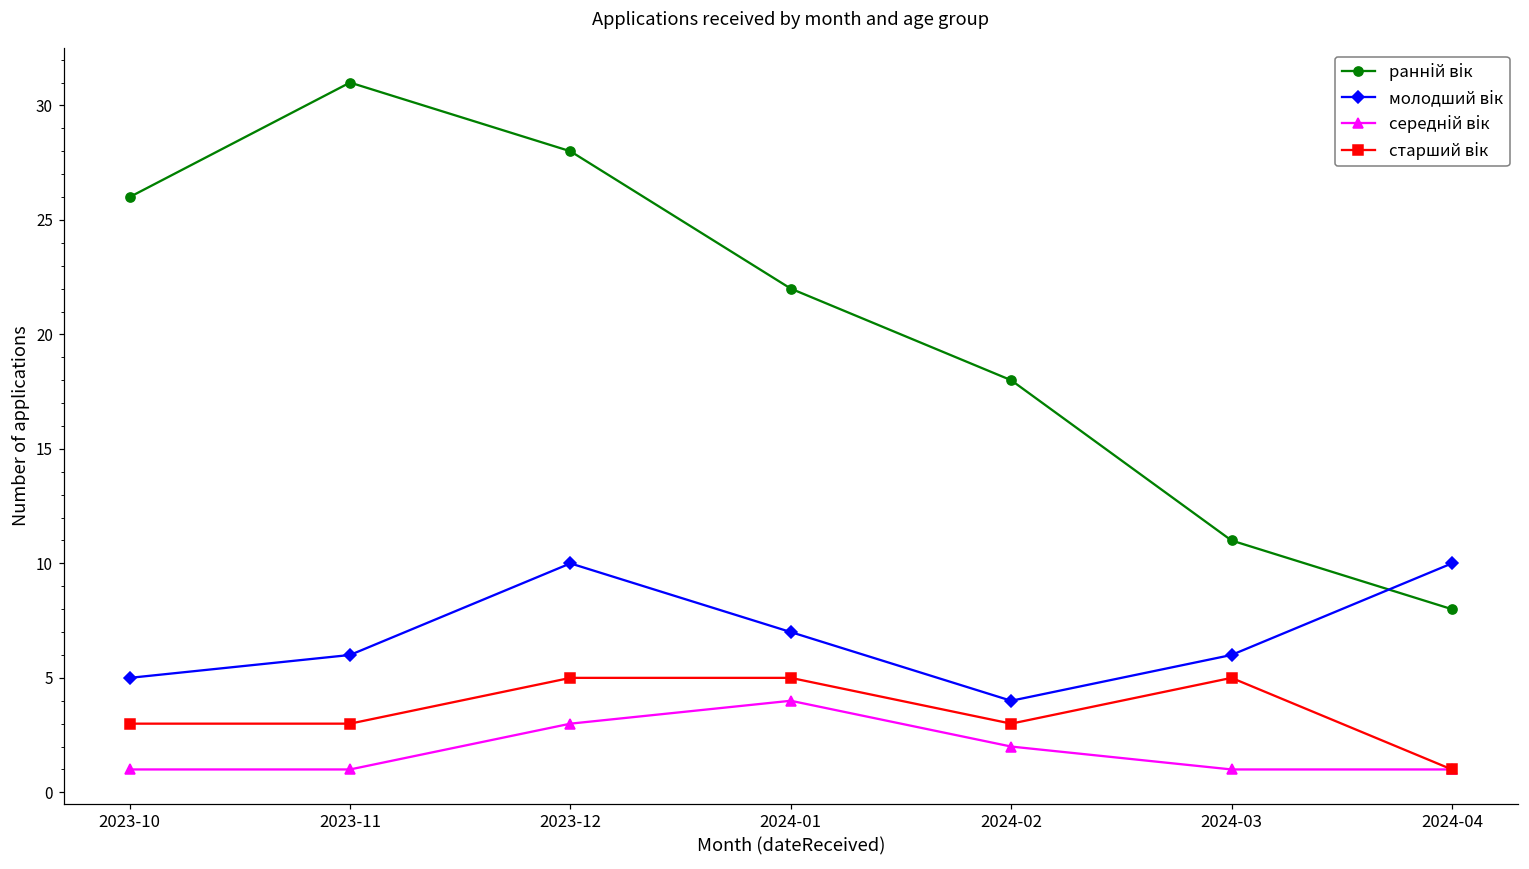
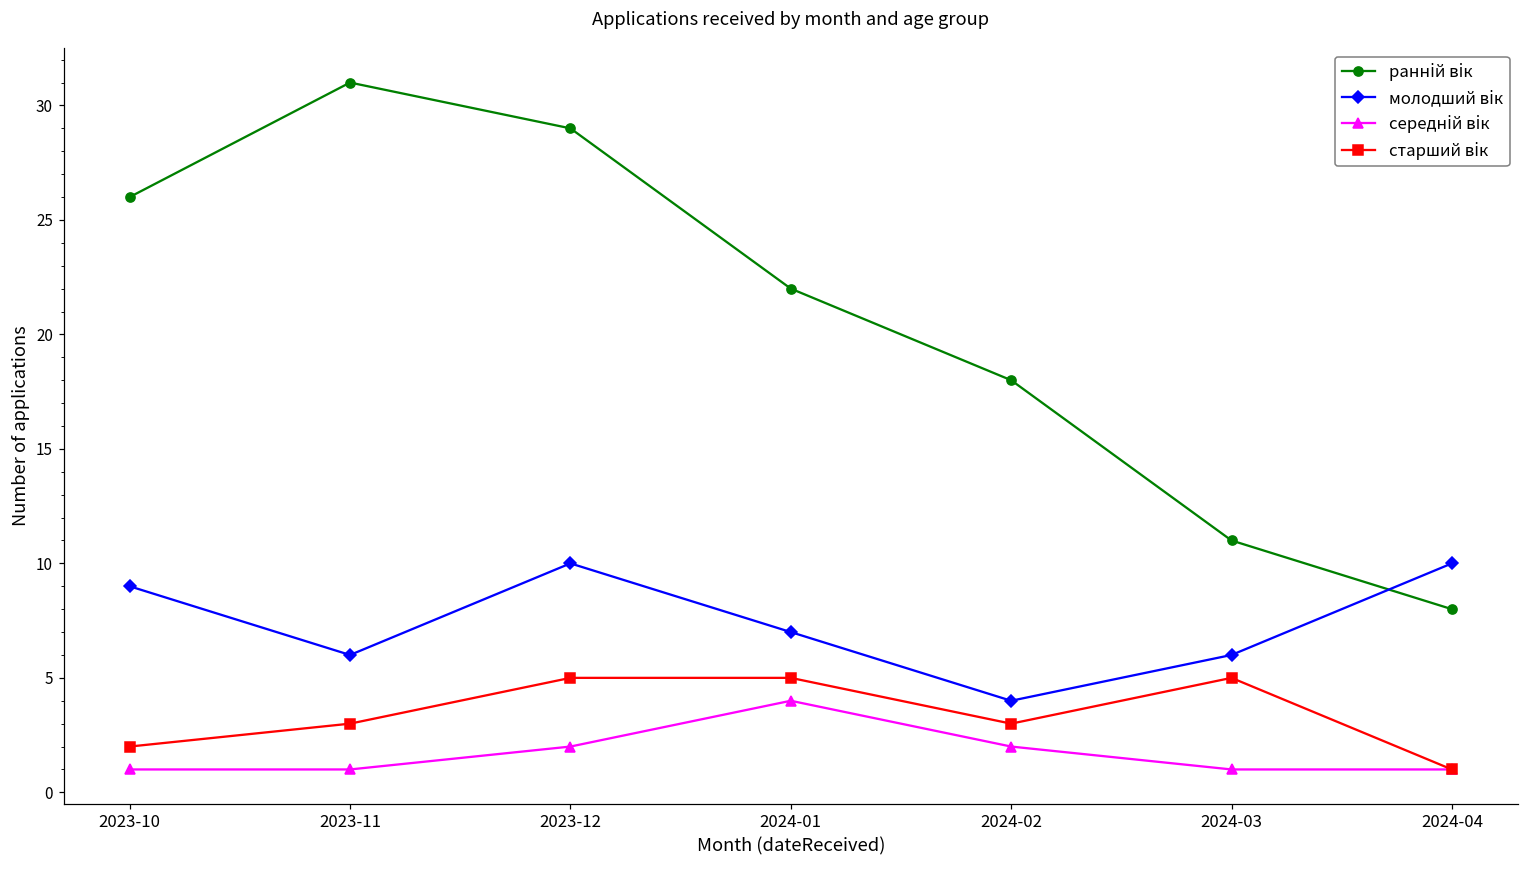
  {
    "ранній вік": {
      "2023-10": 26,
      "2023-11": 31,
-     "2023-12": 28,
+     "2023-12": 29,
      "2024-01": 22,
      "2024-02": 18,
      "2024-03": 11,
      "2024-04": 8
    },
    "молодший вік": {
-     "2023-10": 5,
+     "2023-10": 9,
      "2023-11": 6,
      "2023-12": 10,
      "2024-01": 7,
      "2024-02": 4,
      "2024-03": 6,
      "2024-04": 10
    },
    "середній вік": {
      "2023-10": 1,
      "2023-11": 1,
-     "2023-12": 3,
+     "2023-12": 2,
      "2024-01": 4,
      "2024-02": 2,
      "2024-03": 1
    },
    "старший вік": {
-     "2023-10": 3,
+     "2023-10": 2,
      "2023-11": 3,
      "2023-12": 5,
      "2024-01": 5,
      "2024-02": 3,
      "2024-03": 5
    }
  }
